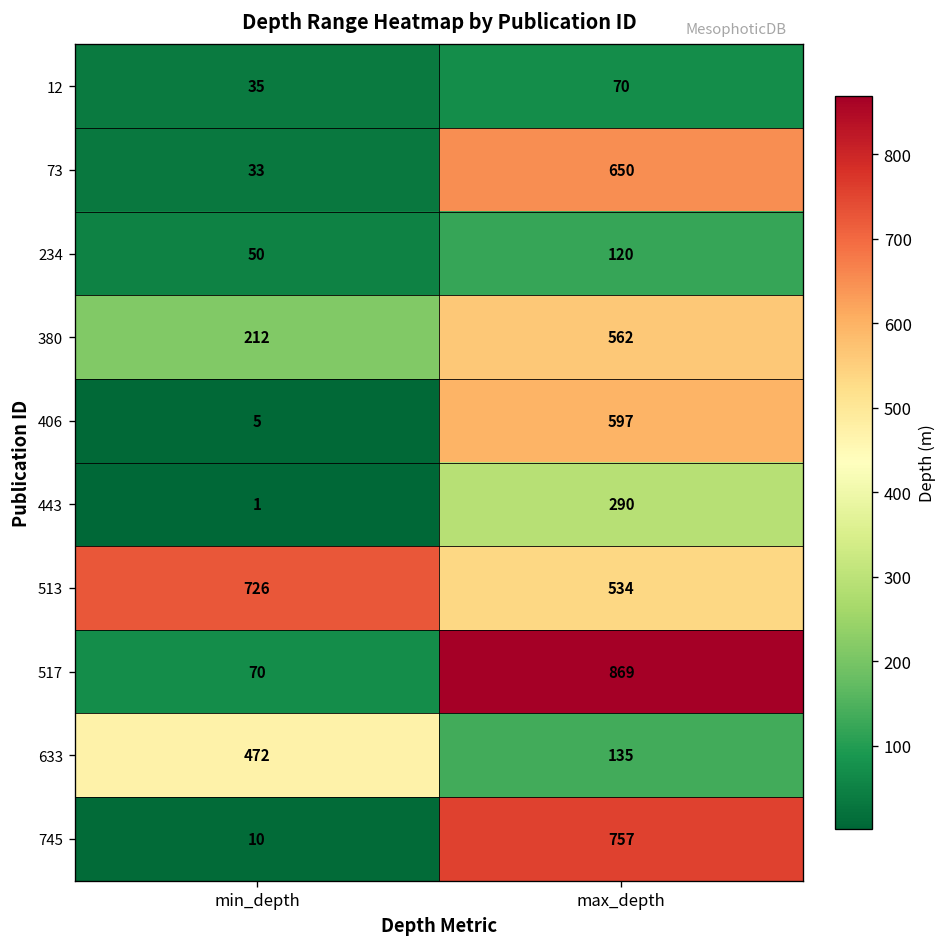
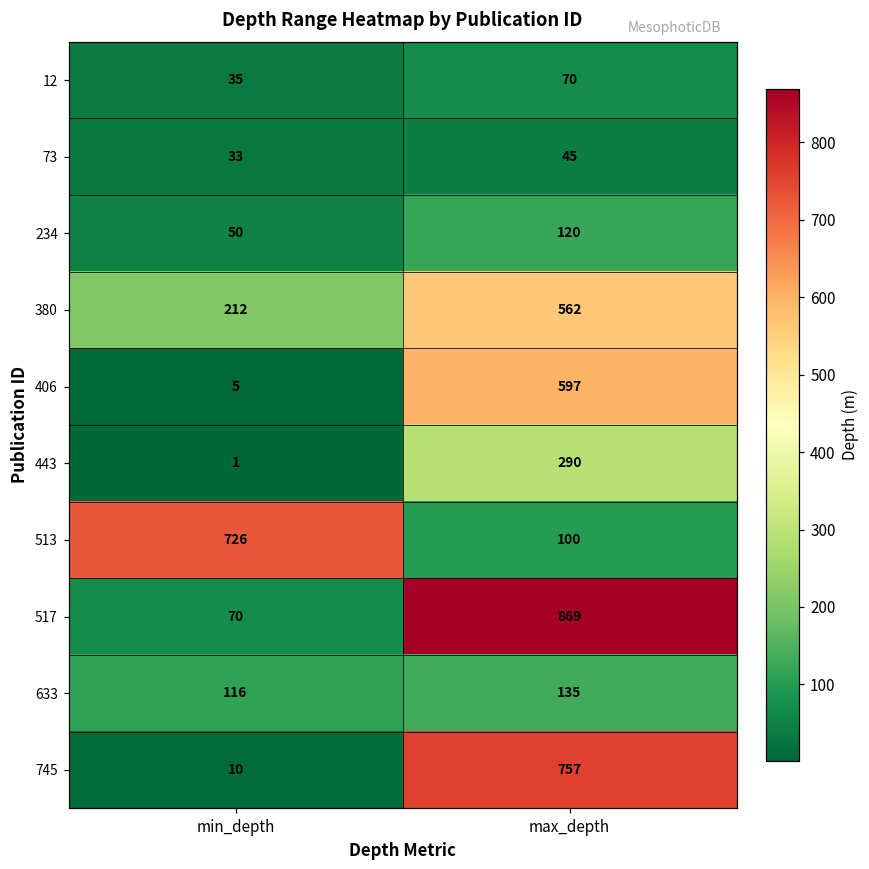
  {
    "12": {
      "min_depth": 35,
      "max_depth": 70
    },
    "73": {
      "min_depth": 33,
-     "max_depth": 650
+     "max_depth": 45
    },
    "234": {
      "min_depth": 50,
      "max_depth": 120
    },
    "380": {
      "min_depth": 212,
      "max_depth": 562
    },
    "406": {
      "min_depth": 5,
      "max_depth": 597
    },
    "443": {
      "min_depth": 1,
      "max_depth": 290
    },
    "513": {
      "min_depth": 726,
-     "max_depth": 534
+     "max_depth": 100
    },
    "517": {
      "min_depth": 70,
      "max_depth": 869
    },
    "633": {
-     "min_depth": 472,
+     "min_depth": 116,
      "max_depth": 135
    },
    "745": {
      "min_depth": 10,
      "max_depth": 757
    }
  }
